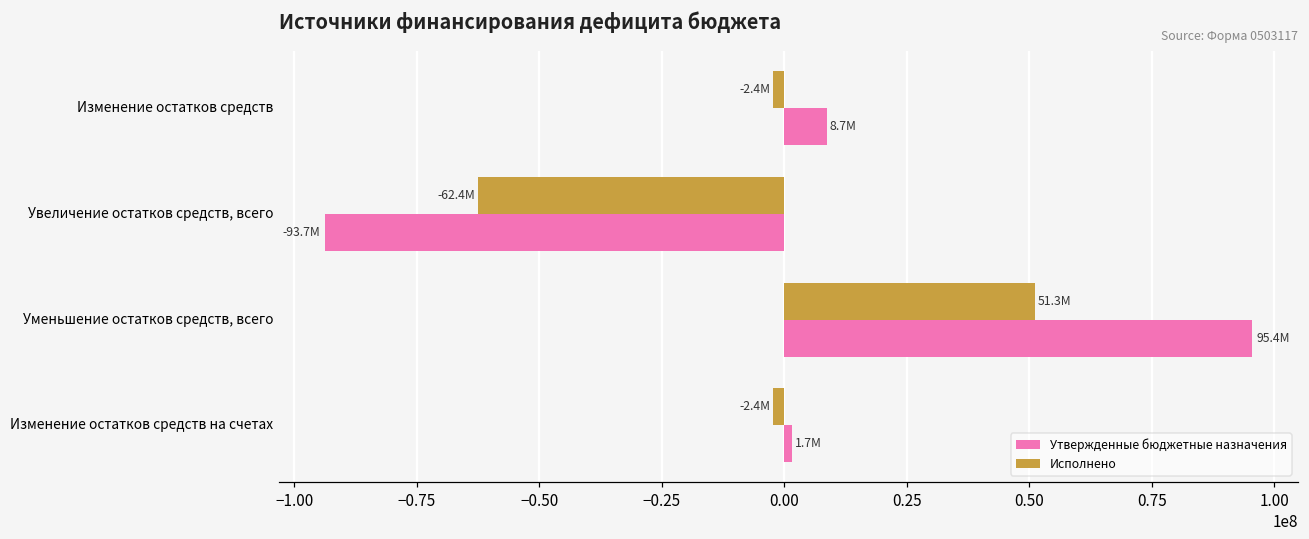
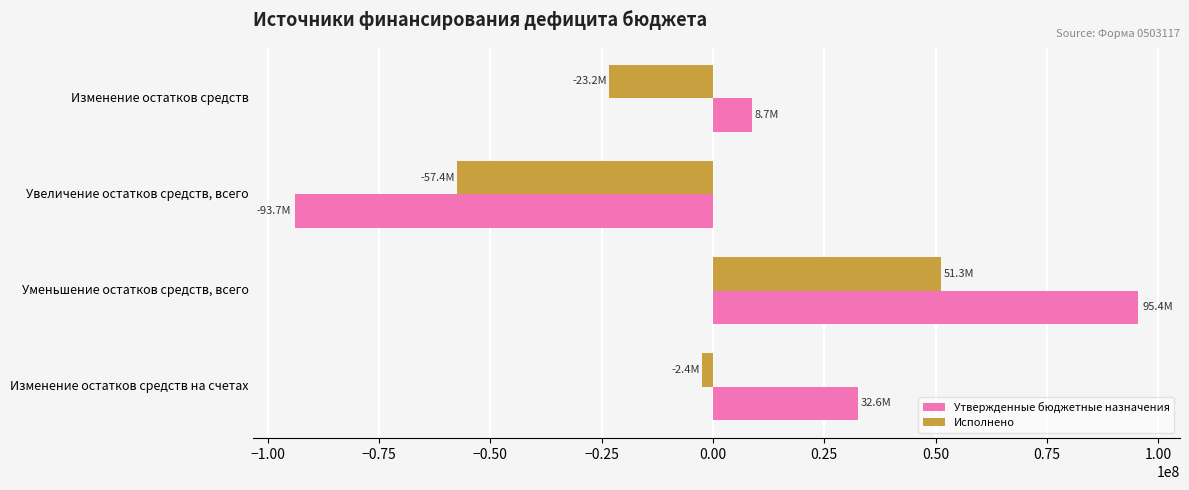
  {
    "Утвержденные бюджетные назначения": {
      "Изменение остатков средств": "8.7M",
      "Увеличение остатков средств, всего": "-93.7M",
      "Уменьшение остатков средств, всего": "95.4M",
-     "Изменение остатков средств на счетах": "1.7M"
+     "Изменение остатков средств на счетах": "32.6M"
    },
    "Исполнено": {
-     "Изменение остатков средств": "-2.4M",
-     "Увеличение остатков средств, всего": "-62.4M",
+     "Изменение остатков средств": "-23.2M",
+     "Увеличение остатков средств, всего": "-57.4M",
      "Уменьшение остатков средств, всего": "51.3M",
      "Изменение остатков средств на счетах": "-2.4M"
    }
  }
